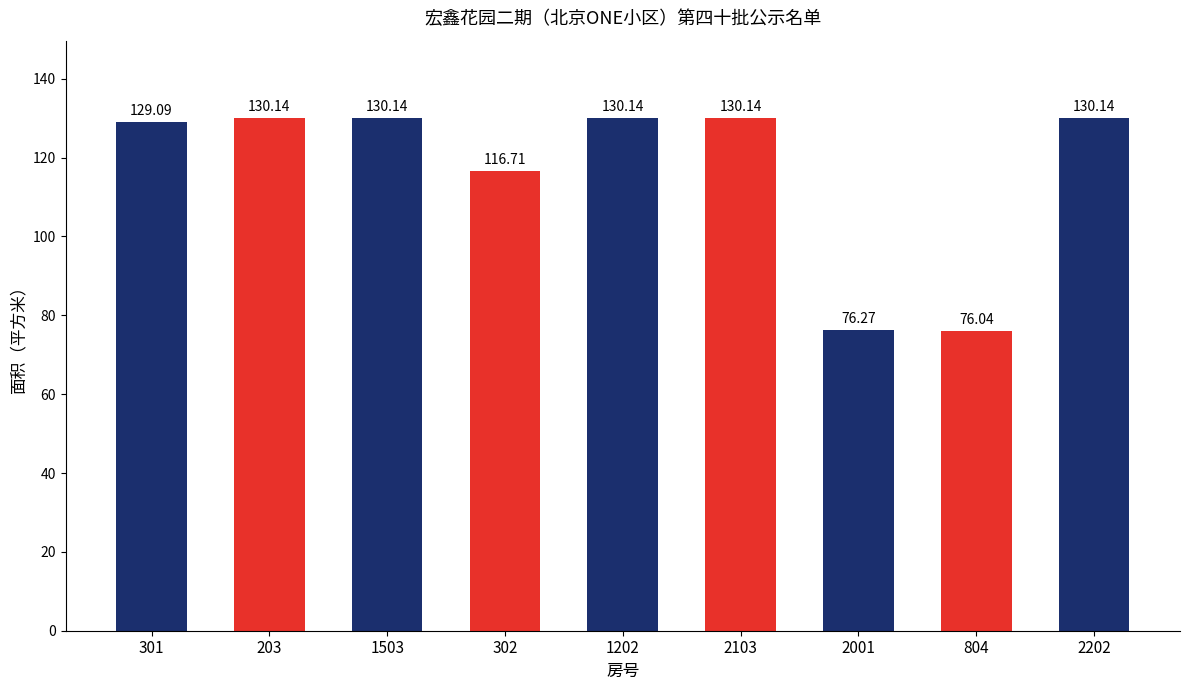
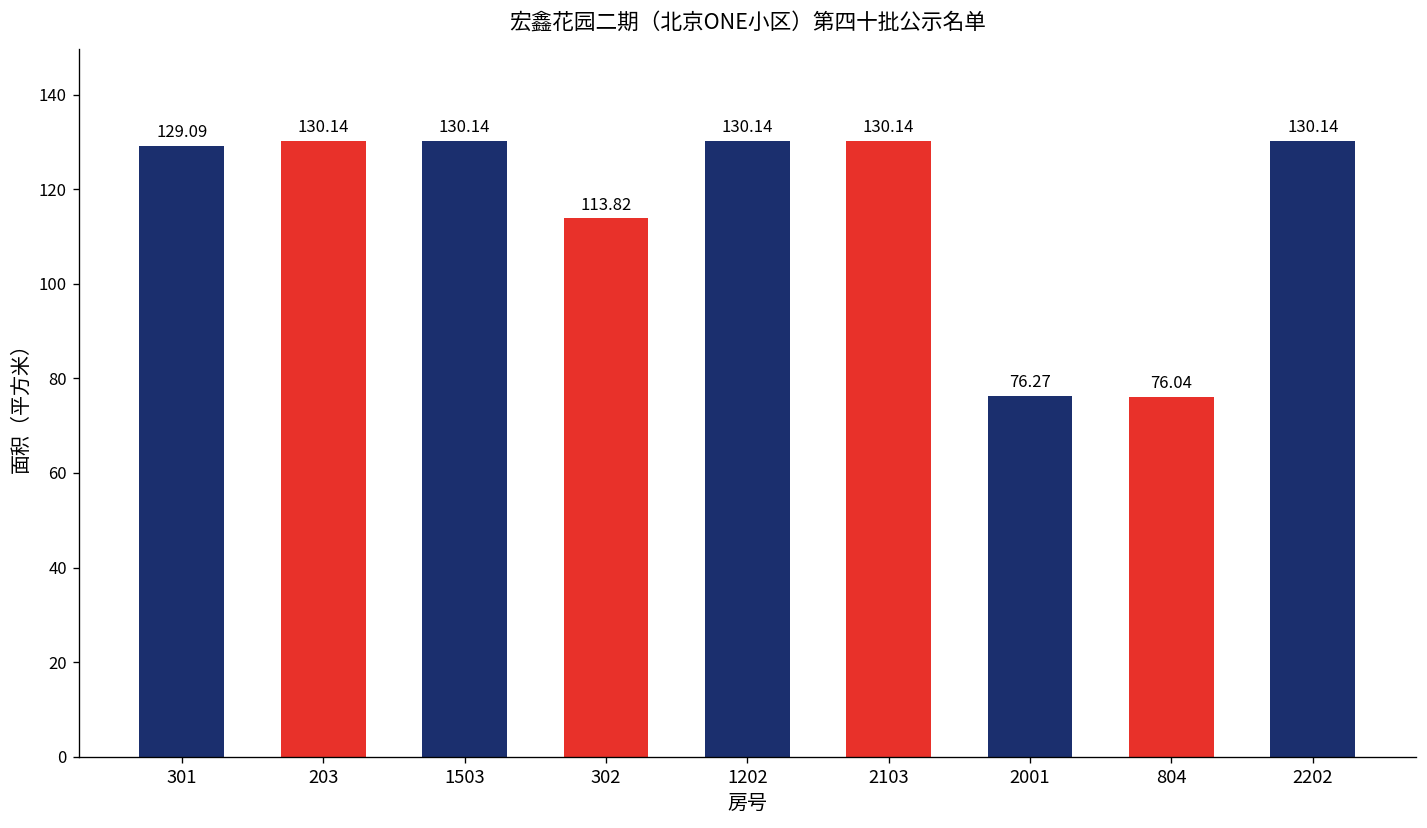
  {
    "301": 129.09,
    "203": 130.14,
    "1503": 130.14,
-   "302": 116.71,
+   "302": 113.82,
    "1202": 130.14,
    "2103": 130.14,
    "2001": 76.27,
    "804": 76.04,
    "2202": 130.14
  }
